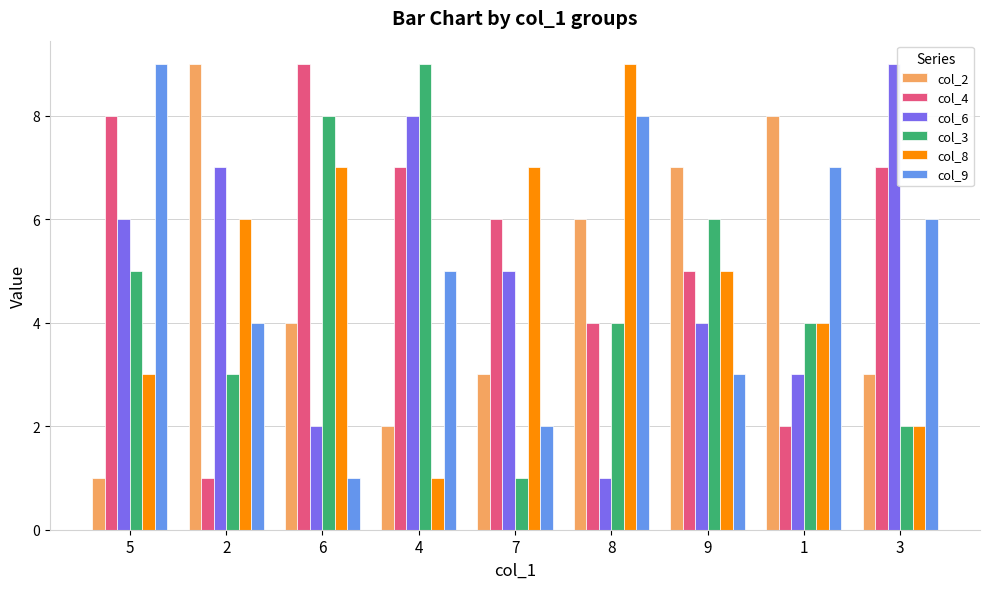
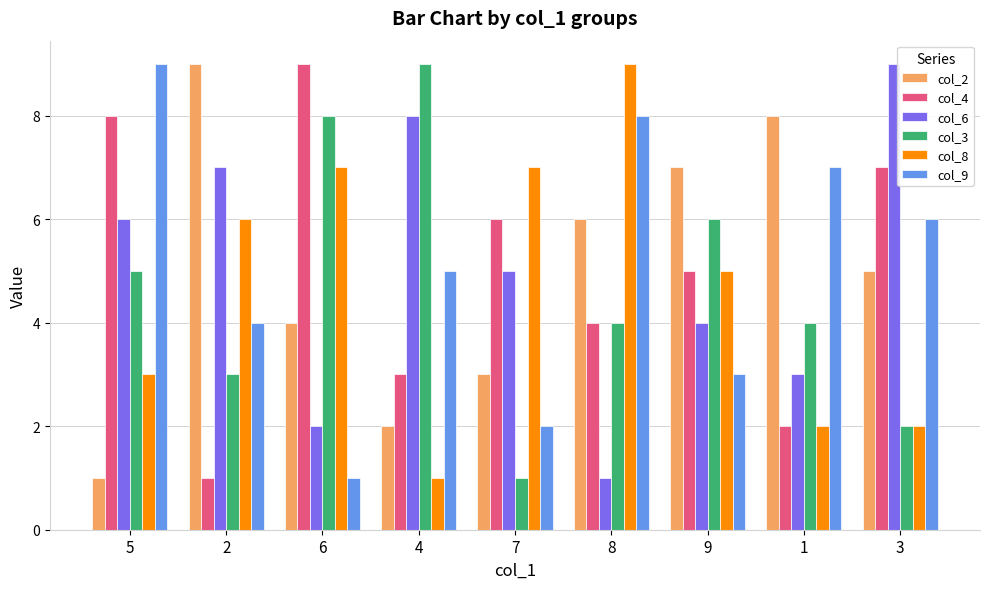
  {
    "col_2": {
      "5": 1,
      "2": 9,
      "6": 4,
      "4": 2,
      "7": 3,
      "8": 6,
      "9": 7,
      "1": 8,
-     "3": 3
+     "3": 5
    },
    "col_4": {
      "5": 8,
      "2": 1,
      "6": 9,
-     "4": 7,
+     "4": 3,
      "7": 6,
      "8": 4,
      "9": 5,
      "1": 2,
      "3": 7
    },
    "col_3": {
      "5": 5,
      "2": 3,
      "6": 8,
      "4": 9,
      "7": 1,
      "8": 4,
      "9": 6,
      "1": 4,
      "3": 2
    },
    "col_8": {
      "5": 3,
      "2": 6,
      "6": 7,
      "4": 1,
      "7": 7,
      "8": 9,
      "9": 5,
-     "1": 4,
+     "1": 2,
      "3": 2
    }
  }
